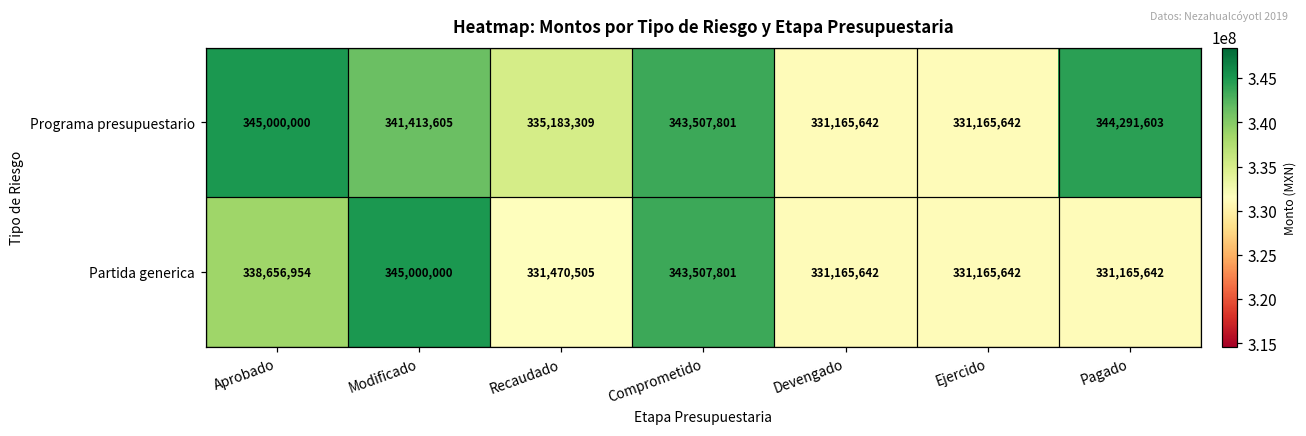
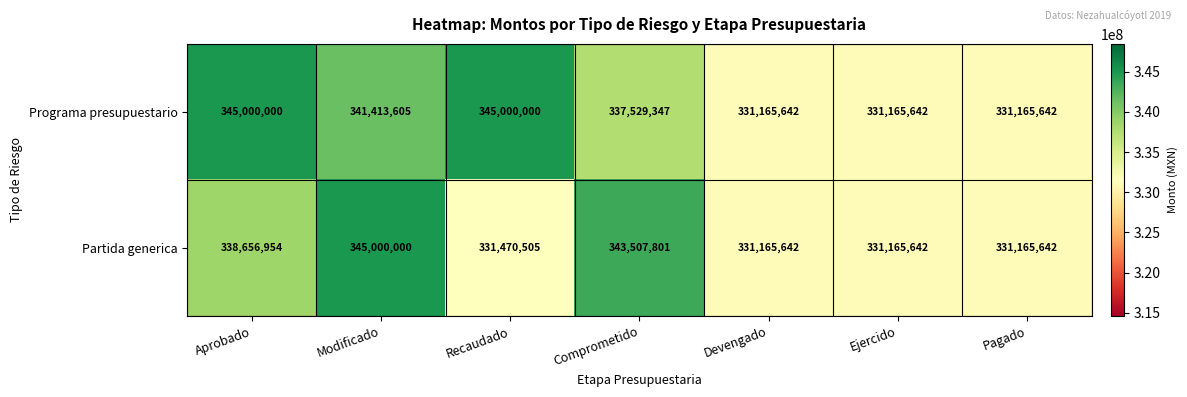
  {
    "Programa presupuestario": {
      "Aprobado": "345,000,000",
      "Modificado": "341,413,605",
-     "Recaudado": "335,183,309",
-     "Comprometido": "343,507,801",
+     "Recaudado": "345,000,000",
+     "Comprometido": "337,529,347",
      "Devengado": "331,165,642",
      "Ejercido": "331,165,642",
-     "Pagado": "344,291,603"
+     "Pagado": "331,165,642"
    },
    "Partida generica": {
      "Aprobado": "338,656,954",
      "Modificado": "345,000,000",
      "Recaudado": "331,470,505",
      "Comprometido": "343,507,801",
      "Devengado": "331,165,642",
      "Ejercido": "331,165,642",
      "Pagado": "331,165,642"
    }
  }
